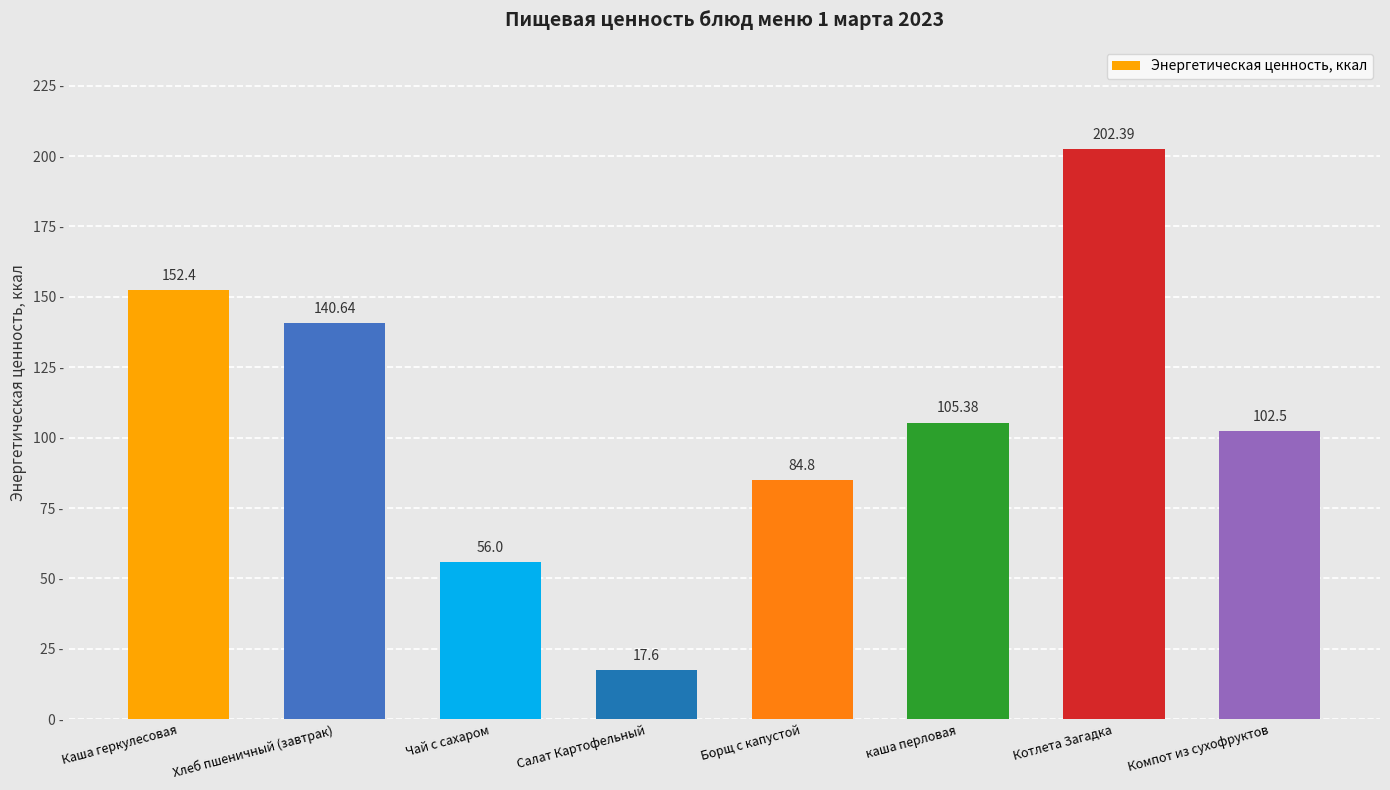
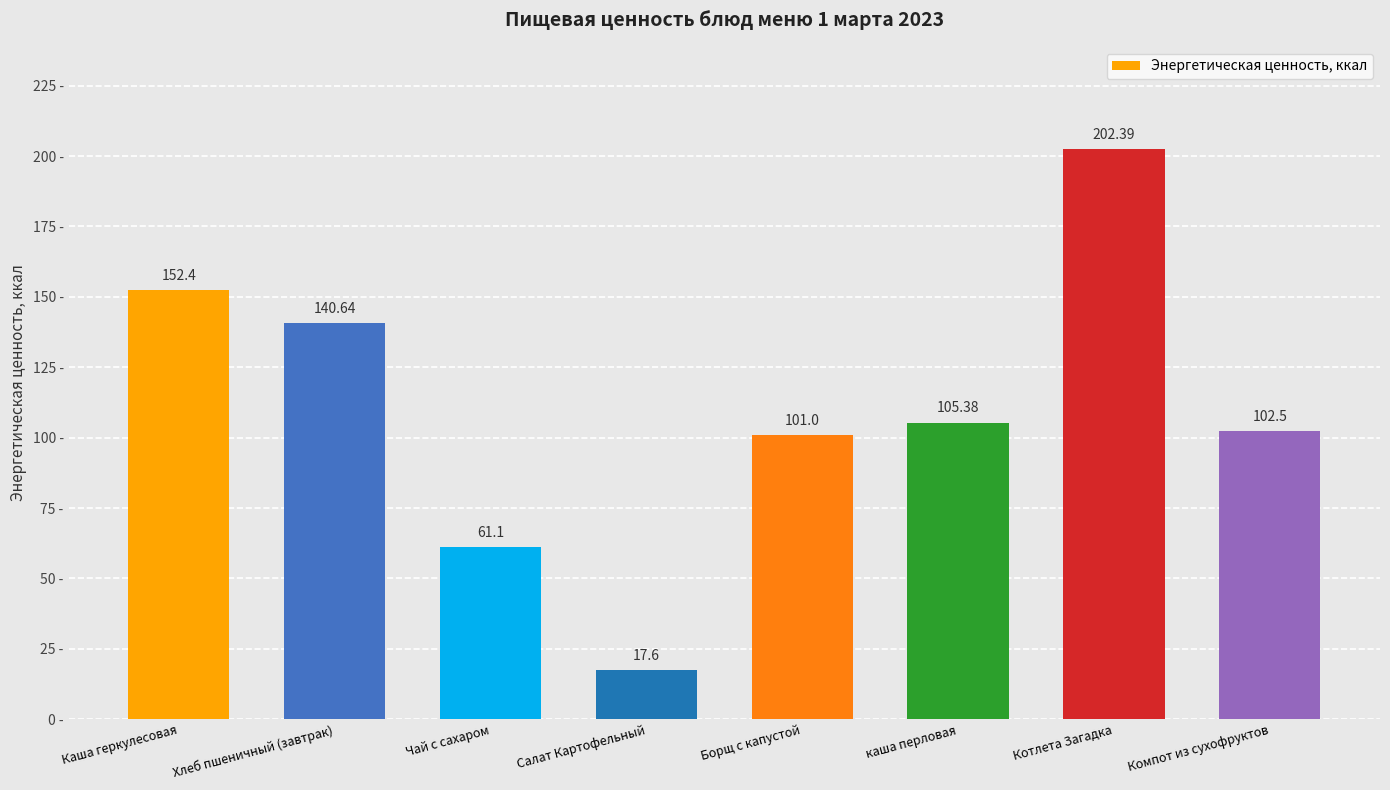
  {
    "Каша геркулесовая": 152.4,
    "Хлеб пшеничный (завтрак)": 140.64,
-   "Чай с сахаром": 56.0,
+   "Чай с сахаром": 61.1,
    "Салат Картофельный": 17.6,
-   "Борщ с капустой": 84.8,
+   "Борщ с капустой": 101.0,
    "каша перловая": 105.38,
    "Котлета Загадка": 202.39,
    "Компот из сухофруктов": 102.5
  }
